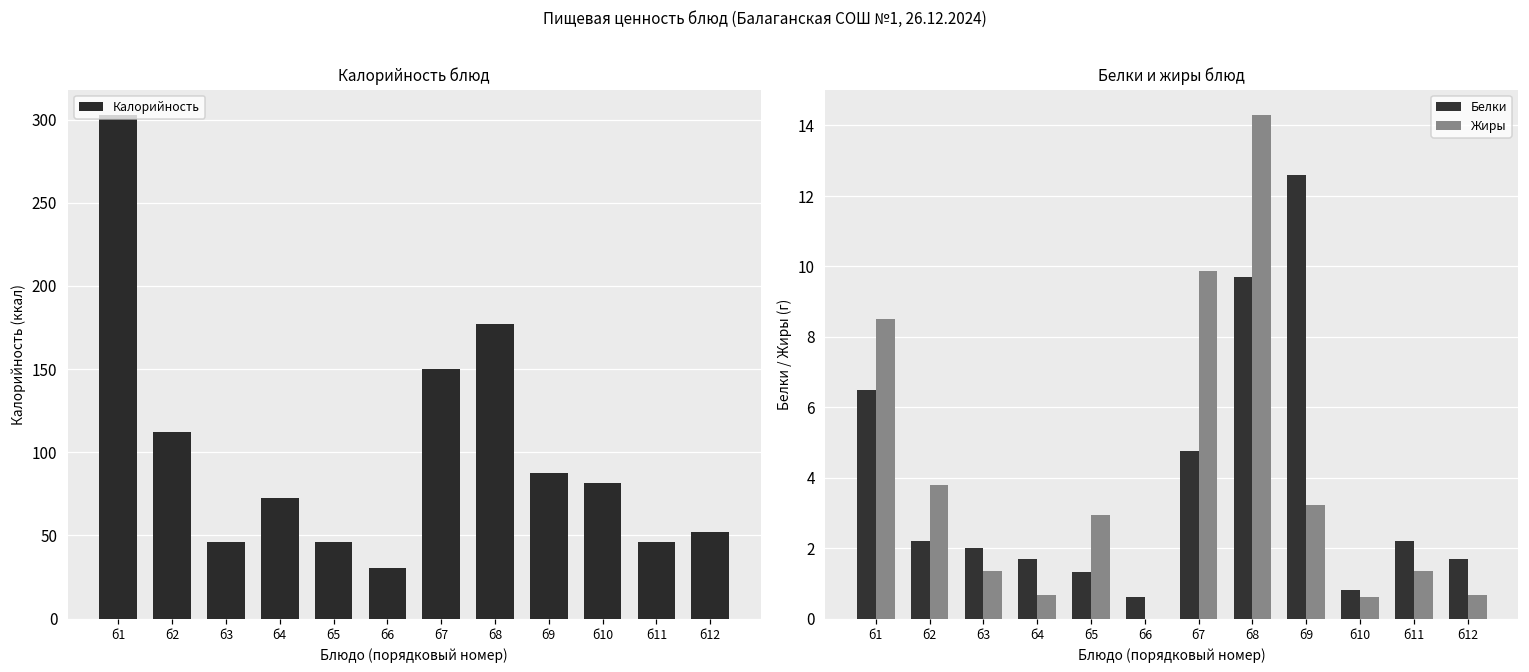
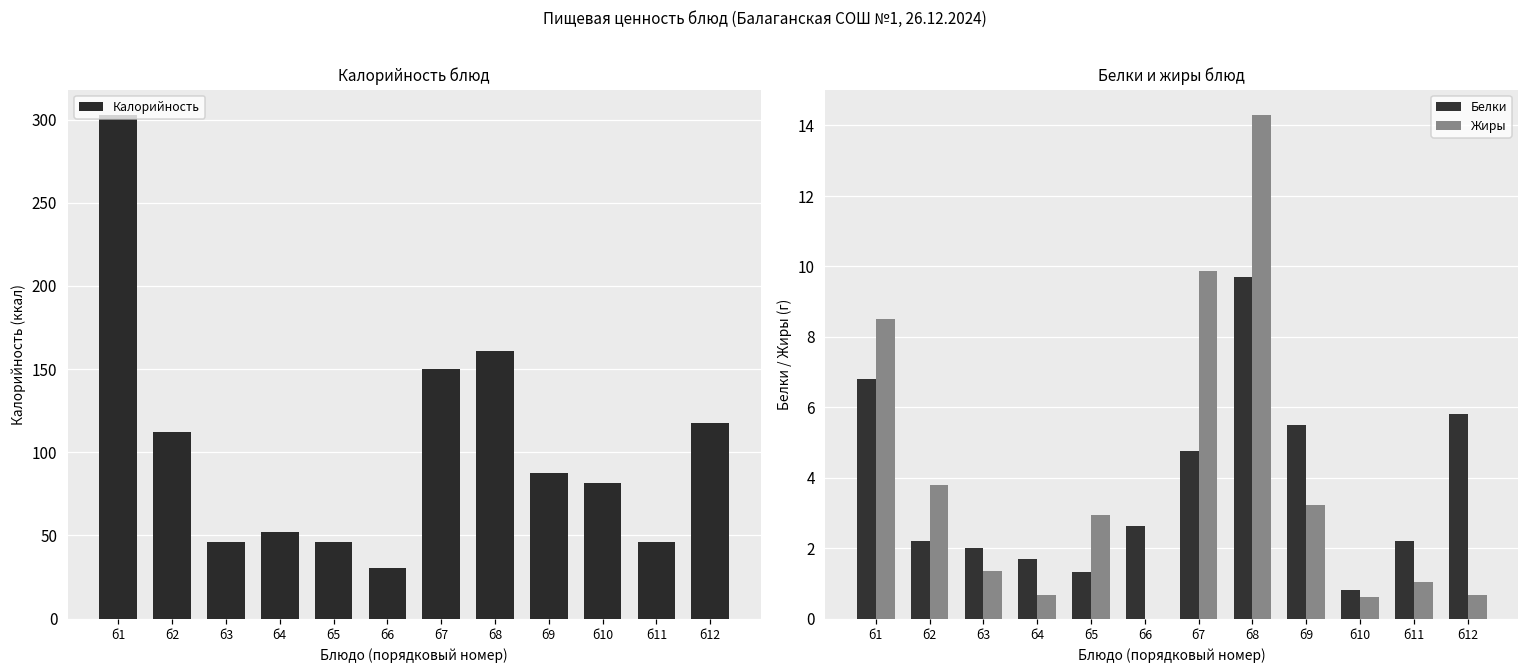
  {
    "Калорийность блюд": {
      "б2": 112,
      "б3": 46,
-     "б4": 73,
+     "б4": 52,
      "б5": 46,
      "б6": 30,
      "б7": 150,
-     "б8": 177,
+     "б8": 161,
      "б9": 87,
      "б10": 81,
      "б11": 46,
-     "б12": 52
+     "б12": 118
    },
    "Белки и жиры блюд": {
      "Белки": {
-       "б1": 6.5,
+       "б1": 6.8,
        "б2": 2.2,
        "б3": 2.0,
        "б4": 1.7,
        "б5": 1.3,
-       "б6": 0.6,
+       "б6": 2.6,
        "б7": 4.8,
        "б8": 9.7,
-       "б9": 12.6,
+       "б9": 5.5,
        "б10": 0.8,
        "б11": 2.2,
-       "б12": 1.7
+       "б12": 5.8
      },
      "Жиры": {
        "б1": 8.5,
        "б2": 3.8,
        "б3": 1.4,
        "б4": 0.7,
        "б5": 3.0,
        "б6": 0.0,
        "б7": 9.9,
        "б8": 14.3,
        "б9": 3.2,
        "б10": 0.6,
-       "б11": 1.4,
+       "б11": 1.0,
        "б12": 0.7
      }
    }
  }
